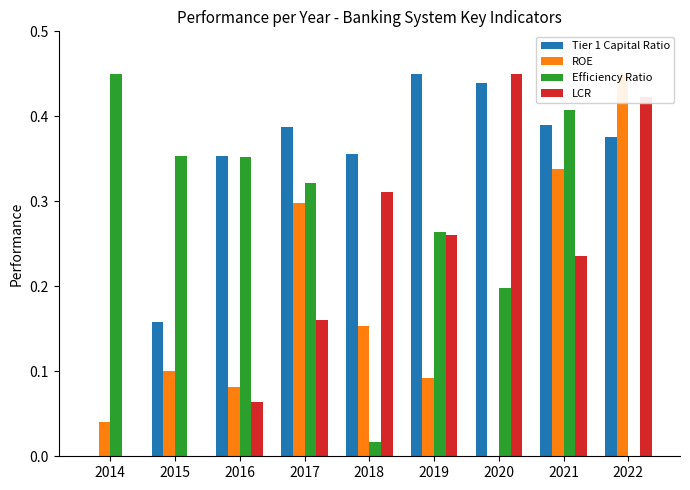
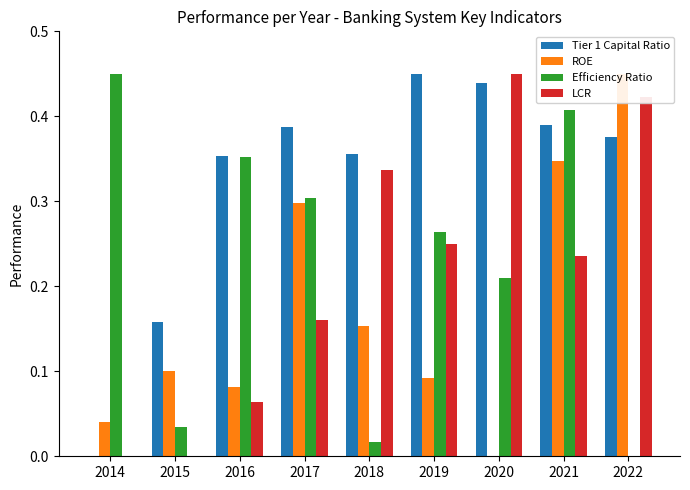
  {
    "Tier 1 Capital Ratio": {
      "2014": 0.00,
      "2015": 0.16,
      "2016": 0.35,
      "2017": 0.39,
      "2018": 0.36,
      "2019": 0.45,
      "2020": 0.44,
      "2021": 0.39,
      "2022": 0.38
    },
    "ROE": {
      "2014": 0.04,
      "2015": 0.10,
      "2016": 0.08,
      "2017": 0.30,
      "2018": 0.15,
      "2019": 0.09,
      "2020": 0.00,
-     "2021": 0.34
+     "2021": 0.35
    },
    "Efficiency Ratio": {
      "2014": 0.45,
-     "2015": 0.35,
+     "2015": 0.03,
      "2016": 0.35,
-     "2017": 0.32,
+     "2017": 0.30,
      "2018": 0.02,
      "2019": 0.26,
-     "2020": 0.20,
+     "2020": 0.21,
      "2021": 0.41,
      "2022": 0.00
    },
    "LCR": {
      "2015": 0.00,
      "2016": 0.06,
      "2017": 0.16,
-     "2018": 0.31,
-     "2019": 0.26,
+     "2018": 0.34,
+     "2019": 0.25,
      "2020": 0.45,
      "2021": 0.24
    }
  }
